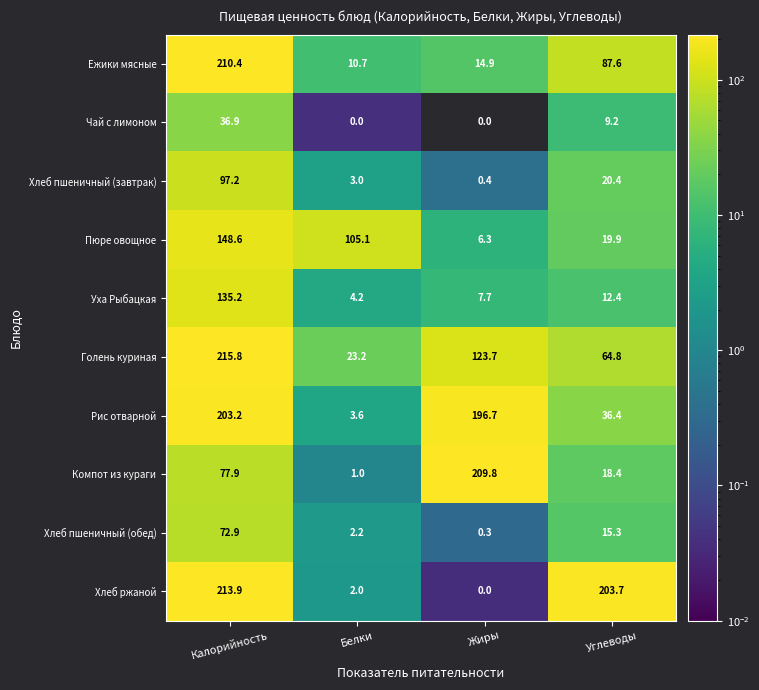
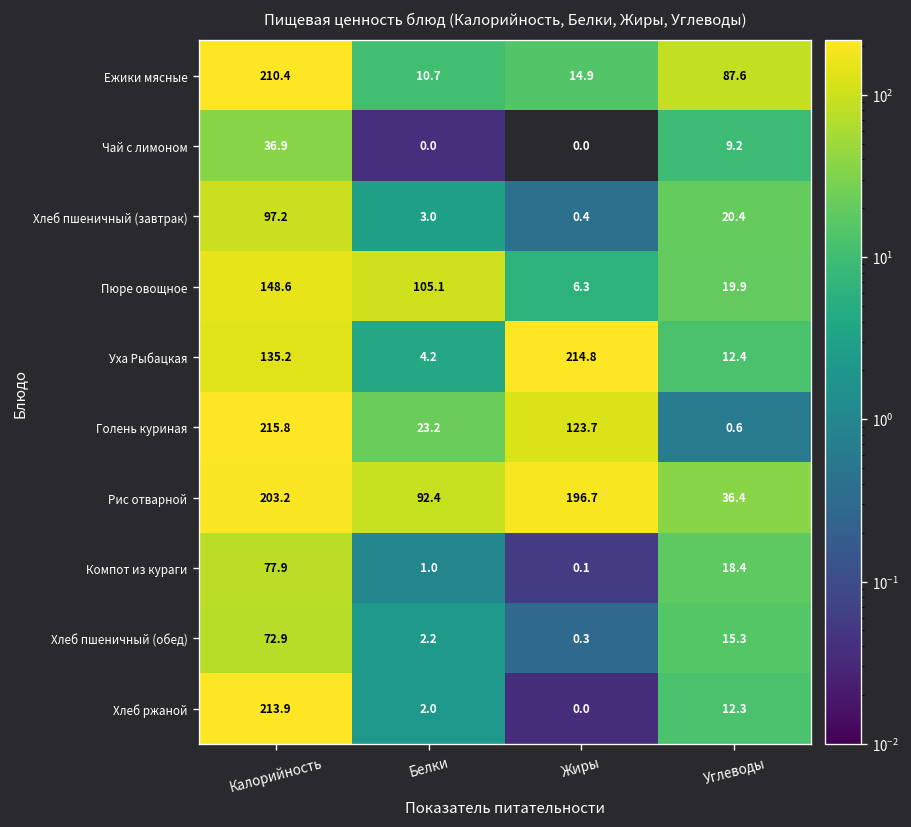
  {
    "Ежики мясные": {
      "Калорийность": 210.4,
      "Белки": 10.7,
      "Жиры": 14.9,
      "Углеводы": 87.6
    },
    "Чай с лимоном": {
      "Калорийность": 36.9,
      "Белки": 0.0,
      "Жиры": 0.0,
      "Углеводы": 9.2
    },
    "Хлеб пшеничный (завтрак)": {
      "Калорийность": 97.2,
      "Белки": 3.0,
      "Жиры": 0.4,
      "Углеводы": 20.4
    },
    "Пюре овощное": {
      "Калорийность": 148.6,
      "Белки": 105.1,
      "Жиры": 6.3,
      "Углеводы": 19.9
    },
    "Уха Рыбацкая": {
      "Калорийность": 135.2,
      "Белки": 4.2,
-     "Жиры": 7.7,
+     "Жиры": 214.8,
      "Углеводы": 12.4
    },
    "Голень куриная": {
      "Калорийность": 215.8,
      "Белки": 23.2,
      "Жиры": 123.7,
-     "Углеводы": 64.8
+     "Углеводы": 0.6
    },
    "Рис отварной": {
      "Калорийность": 203.2,
-     "Белки": 3.6,
+     "Белки": 92.4,
      "Жиры": 196.7,
      "Углеводы": 36.4
    },
    "Компот из кураги": {
      "Калорийность": 77.9,
      "Белки": 1.0,
-     "Жиры": 209.8,
+     "Жиры": 0.1,
      "Углеводы": 18.4
    },
    "Хлеб пшеничный (обед)": {
      "Калорийность": 72.9,
      "Белки": 2.2,
      "Жиры": 0.3,
      "Углеводы": 15.3
    },
    "Хлеб ржаной": {
      "Калорийность": 213.9,
      "Белки": 2.0,
      "Жиры": 0.0,
-     "Углеводы": 203.7
+     "Углеводы": 12.3
    }
  }
